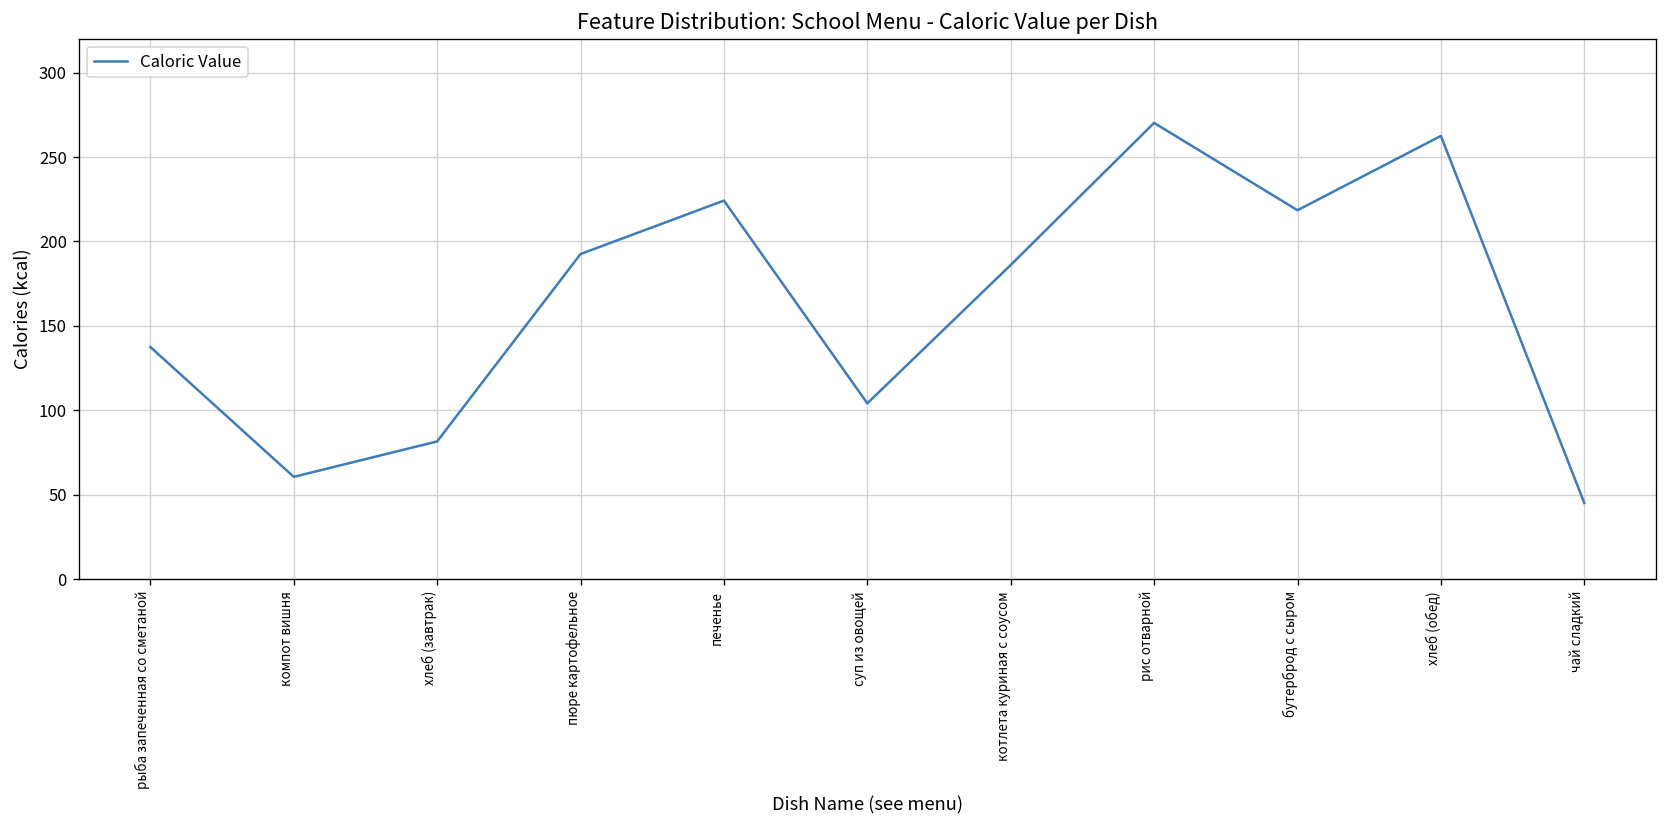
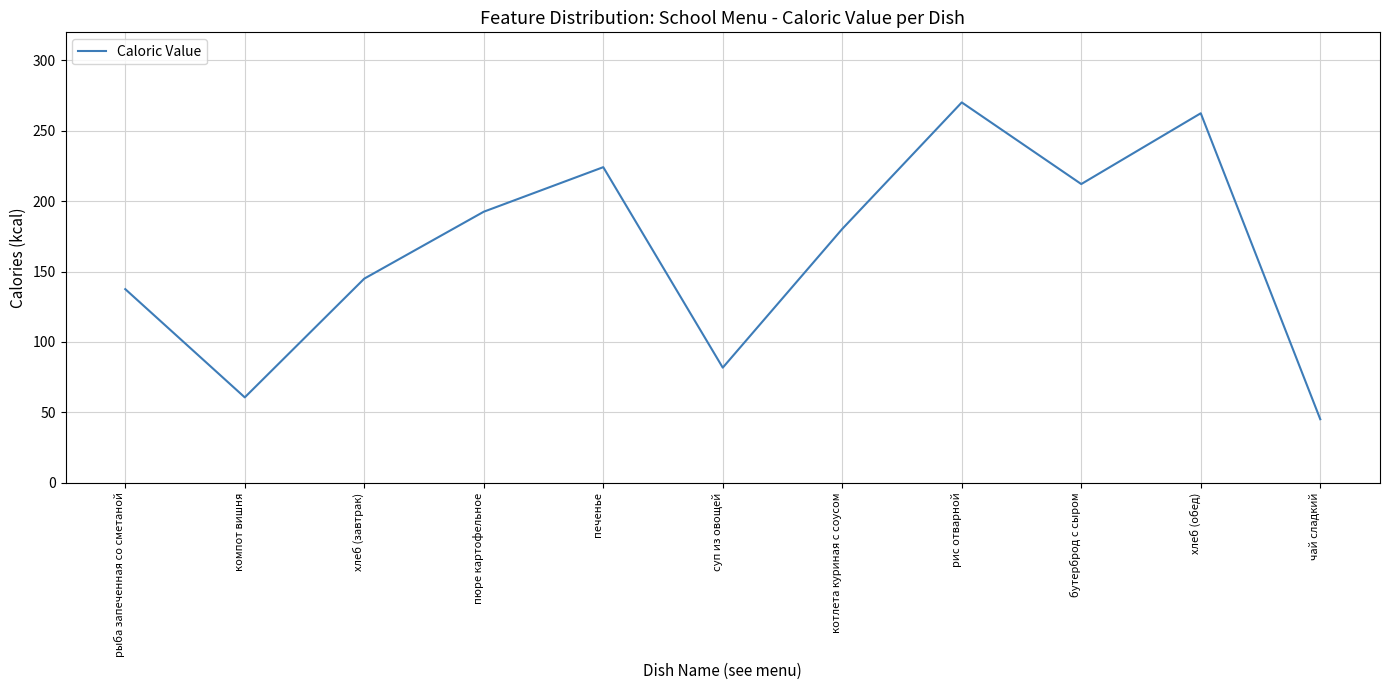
  {
    "рыба запеченная со сметаной": 138,
    "компот вишня": 61,
-   "хлеб (завтрак)": 82,
+   "хлеб (завтрак)": 145,
    "пюре картофельное": 193,
    "печенье": 224,
-   "суп из овощей": 104,
-   "котлета куриная с соусом": 186,
+   "суп из овощей": 82,
+   "котлета куриная с соусом": 180,
    "рис отварной": 270,
-   "бутерброд с сыром": 219,
+   "бутерброд с сыром": 212,
    "хлеб (обед)": 263,
    "чай сладкий": 45
  }
